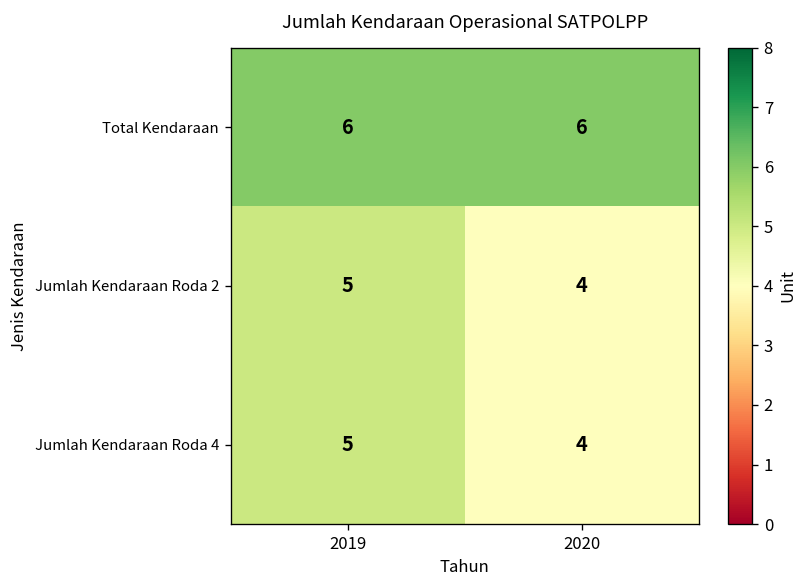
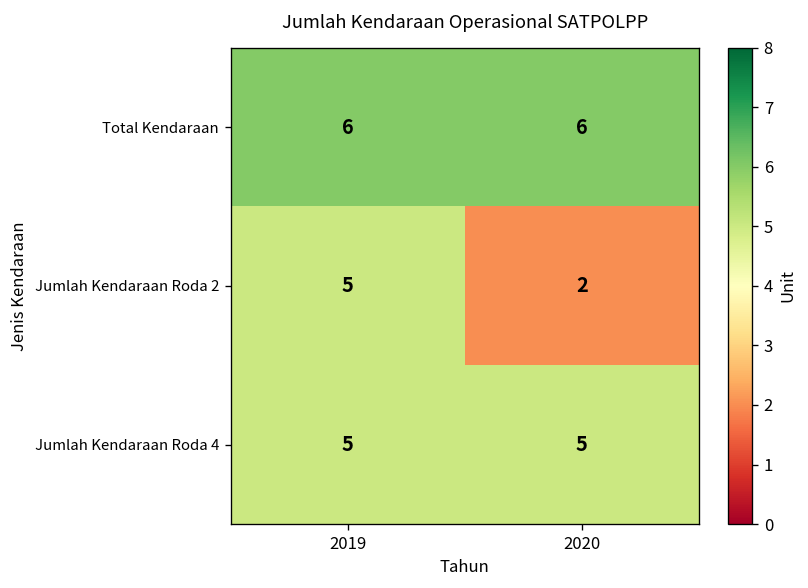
  {
    "Total Kendaraan": {
      "2019": 6,
      "2020": 6
    },
    "Jumlah Kendaraan Roda 2": {
      "2019": 5,
-     "2020": 4
+     "2020": 2
    },
    "Jumlah Kendaraan Roda 4": {
      "2019": 5,
-     "2020": 4
+     "2020": 5
    }
  }
